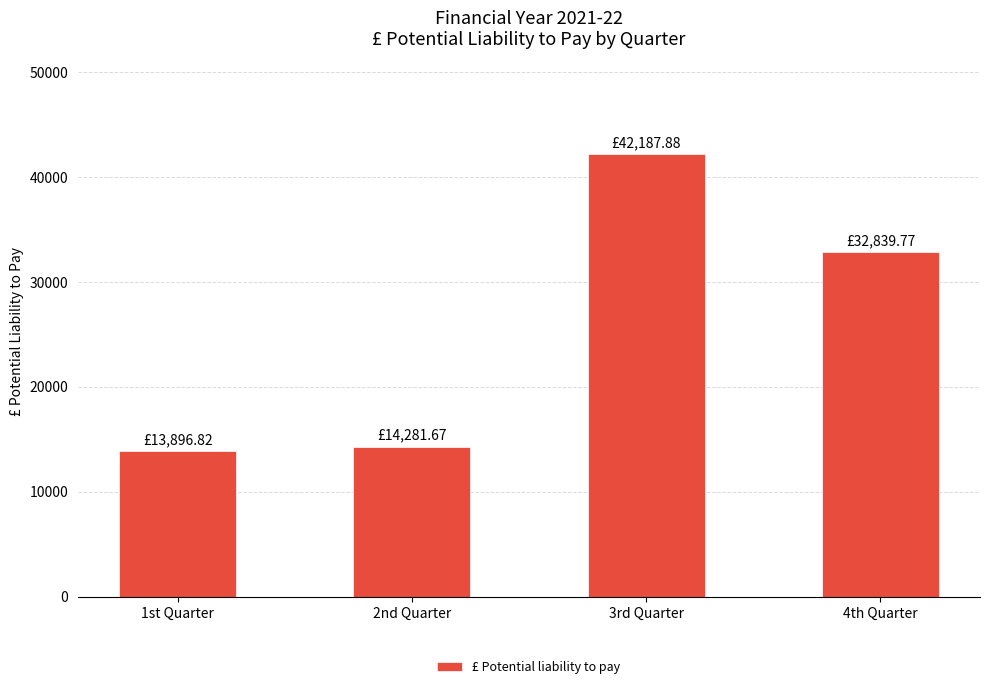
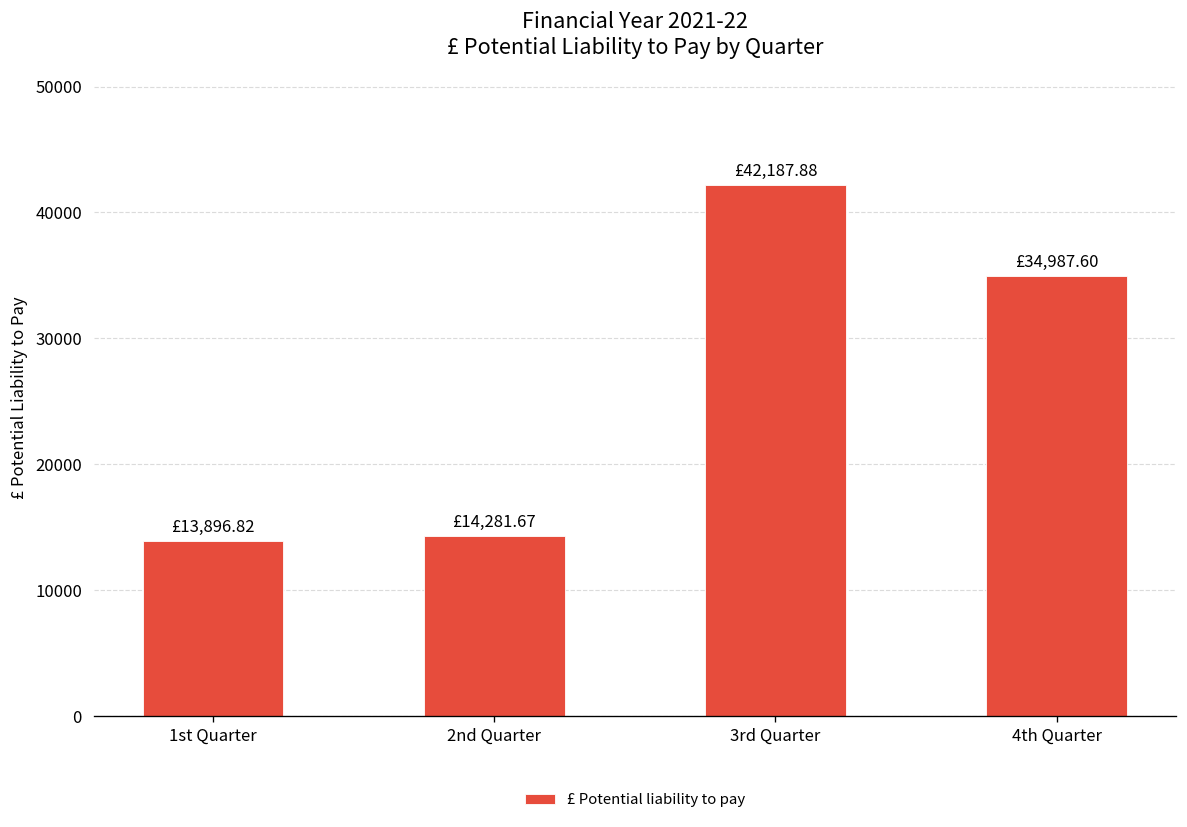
  {
    "1st Quarter": "£13,896.82",
    "2nd Quarter": "£14,281.67",
    "3rd Quarter": "£42,187.88",
-   "4th Quarter": "£32,839.77"
+   "4th Quarter": "£34,987.60"
  }
